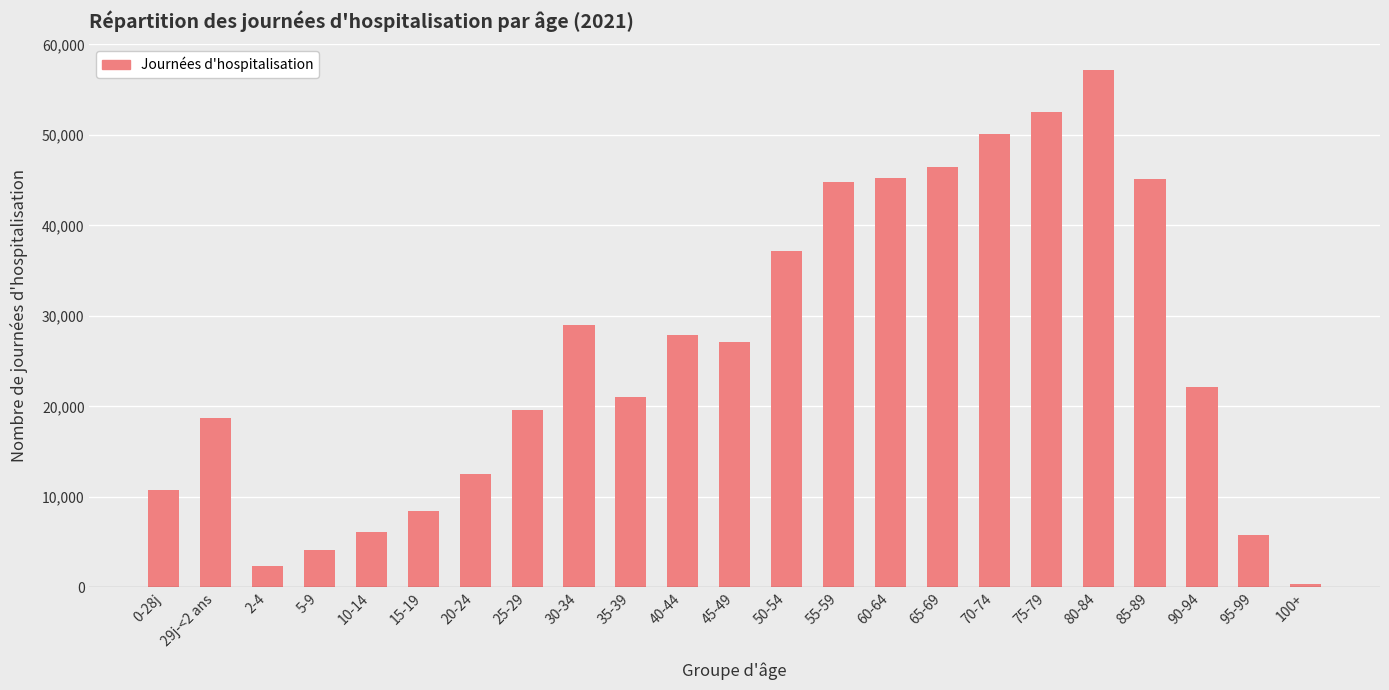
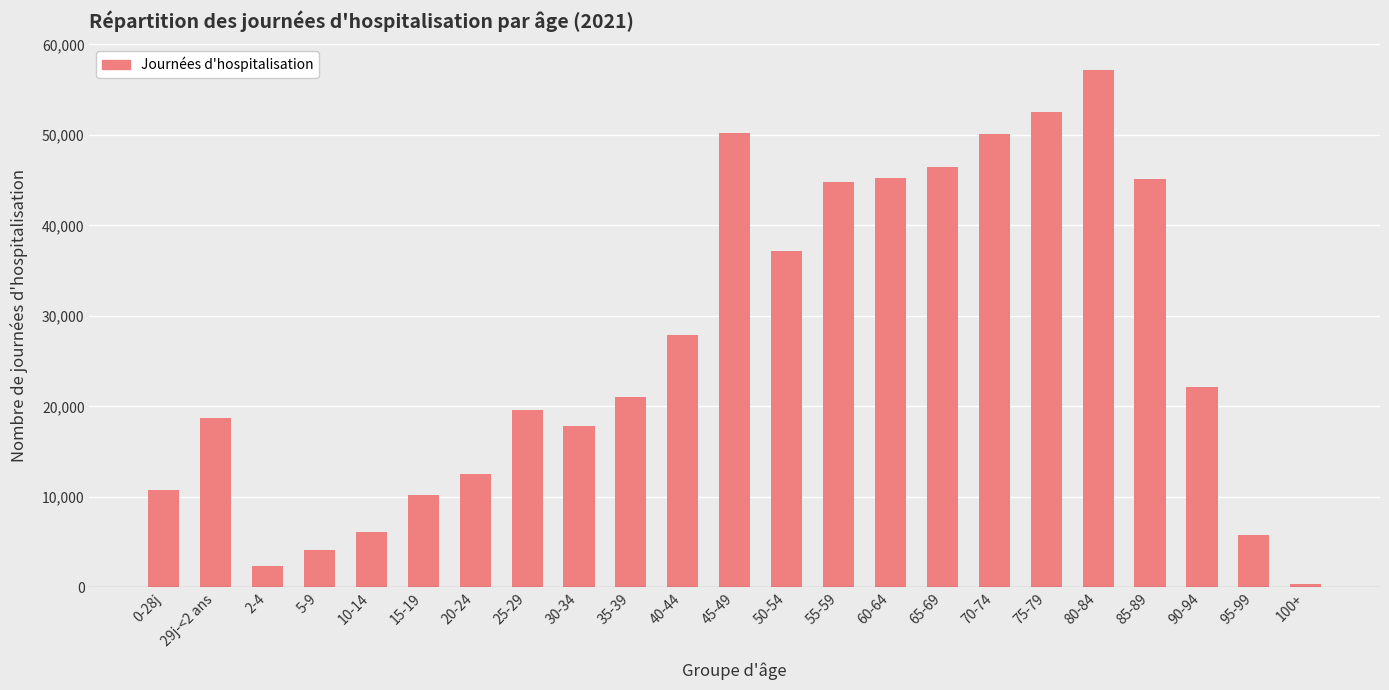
  {
    "0-28j": "11,000",
    "29j-<2 ans": "19,000",
    "2-4": "2,000",
    "5-9": "4,000",
    "10-14": "6,000",
-   "15-19": "8,000",
+   "15-19": "10,000",
    "20-24": "13,000",
    "25-29": "20,000",
-   "30-34": "29,000",
+   "30-34": "18,000",
    "35-39": "21,000",
    "40-44": "28,000",
-   "45-49": "27,000",
+   "45-49": "50,000",
    "50-54": "37,000",
    "55-59": "45,000",
    "60-64": "45,000",
    "65-69": "46,000",
    "70-74": "50,000",
    "75-79": "53,000",
    "80-84": "57,000",
    "85-89": "45,000",
    "90-94": "22,000",
    "95-99": "6,000",
    "100+": "0"
  }
